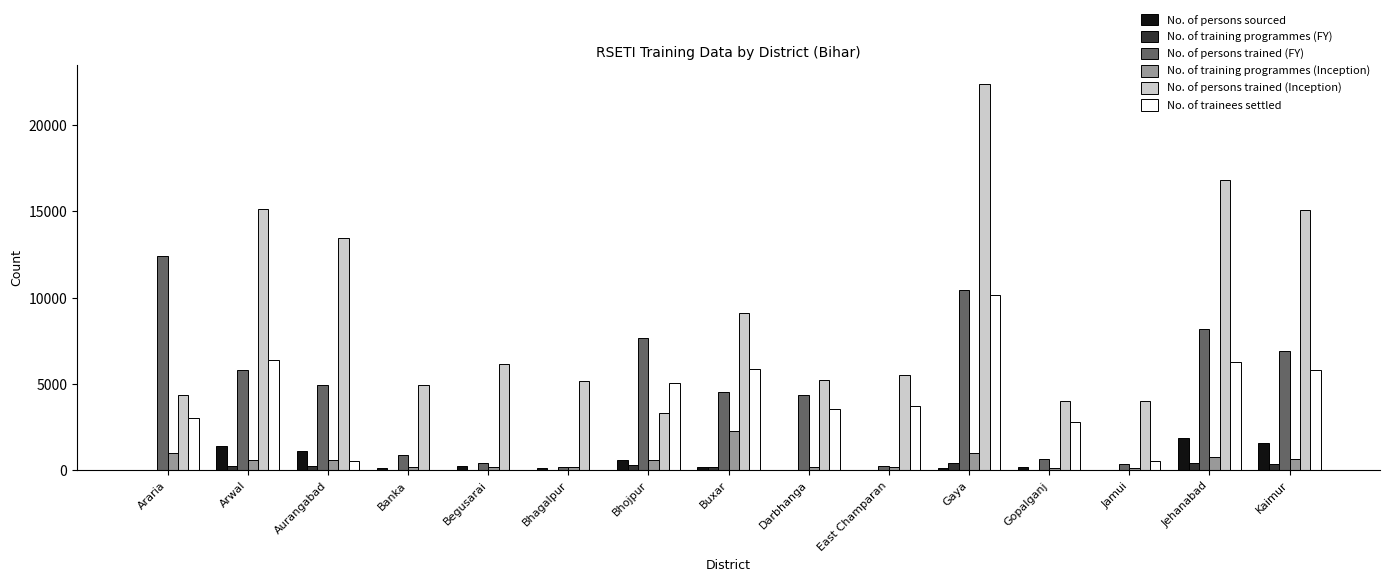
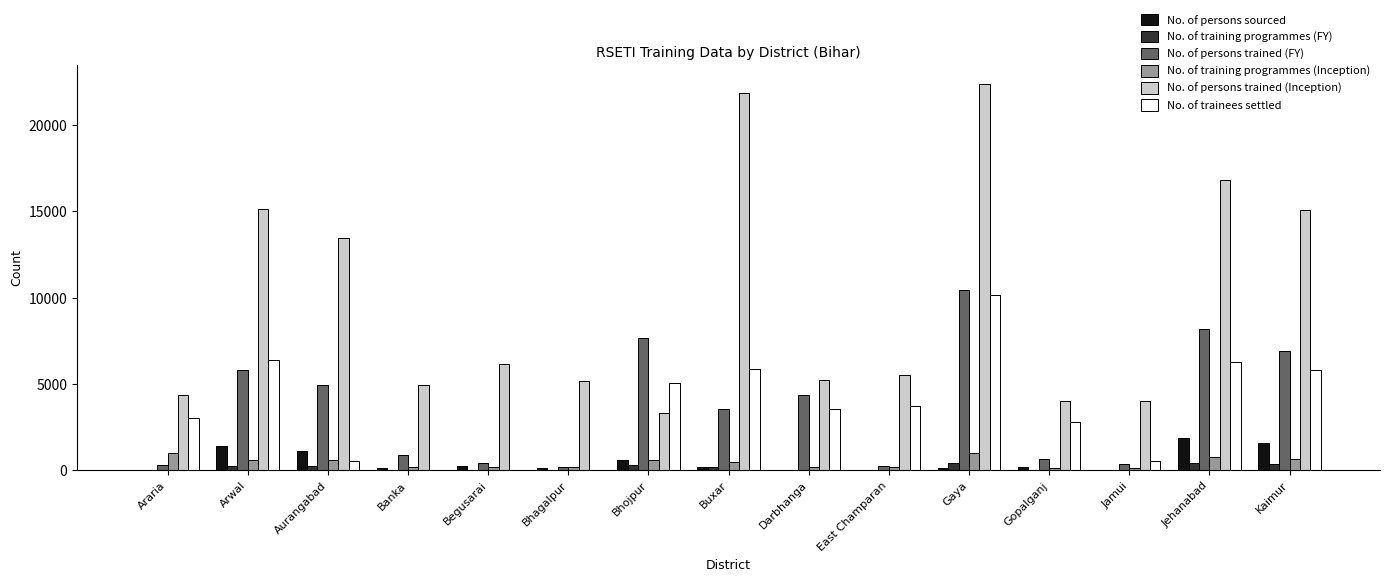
  {
    "No. of persons trained (FY)": {
-     "Araria": 12400,
+     "Araria": 300,
      "Arwal": 5800,
      "Aurangabad": 4900,
      "Banka": 900,
      "Begusarai": 400,
      "Bhagalpur": 200,
      "Bhojpur": 7700,
-     "Buxar": 4500,
+     "Buxar": 3500,
      "Darbhanga": 4400,
      "East Champaran": 200,
      "Gaya": 10400,
      "Gopalganj": 600,
      "Jamui": 400,
      "Jehanabad": 8200,
      "Kaimur": 6900
    },
    "No. of training programmes (Inception)": {
      "Araria": 1000,
      "Arwal": 600,
      "Aurangabad": 600,
      "Banka": 200,
      "Begusarai": 200,
      "Bhagalpur": 200,
      "Bhojpur": 600,
-     "Buxar": 2300,
+     "Buxar": 500,
      "Darbhanga": 200,
      "East Champaran": 200,
      "Gaya": 1000,
      "Jehanabad": 800,
      "Kaimur": 600
    },
    "No. of persons trained (Inception)": {
      "Araria": 4400,
      "Arwal": 15100,
      "Aurangabad": 13500,
      "Banka": 4900,
      "Begusarai": 6100,
      "Bhagalpur": 5200,
      "Bhojpur": 3300,
-     "Buxar": 9100,
+     "Buxar": 21900,
      "Darbhanga": 5200,
      "East Champaran": 5500,
      "Gaya": 22400,
      "Gopalganj": 4000,
      "Jamui": 4000,
      "Jehanabad": 16800,
      "Kaimur": 15000
    },
    "No. of trainees settled": {
      "Araria": 3000,
      "Arwal": 6400,
      "Aurangabad": 500,
      "Banka": 0,
      "Begusarai": 0,
      "Bhagalpur": 0,
      "Bhojpur": 5100,
      "Buxar": 5900,
      "Darbhanga": 3500,
      "East Champaran": 3700,
      "Gaya": 10100,
      "Gopalganj": 2800,
      "Jamui": 500,
      "Jehanabad": 6300,
      "Kaimur": 5800
    }
  }
